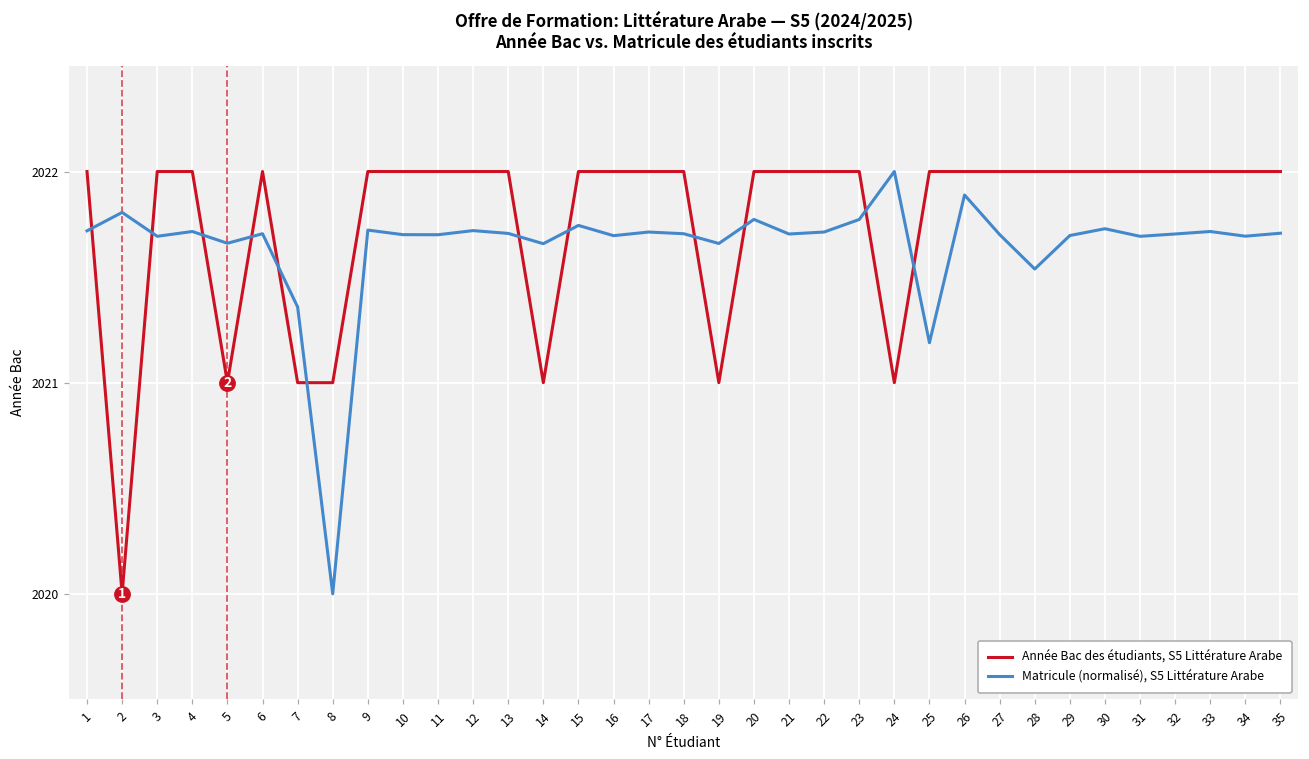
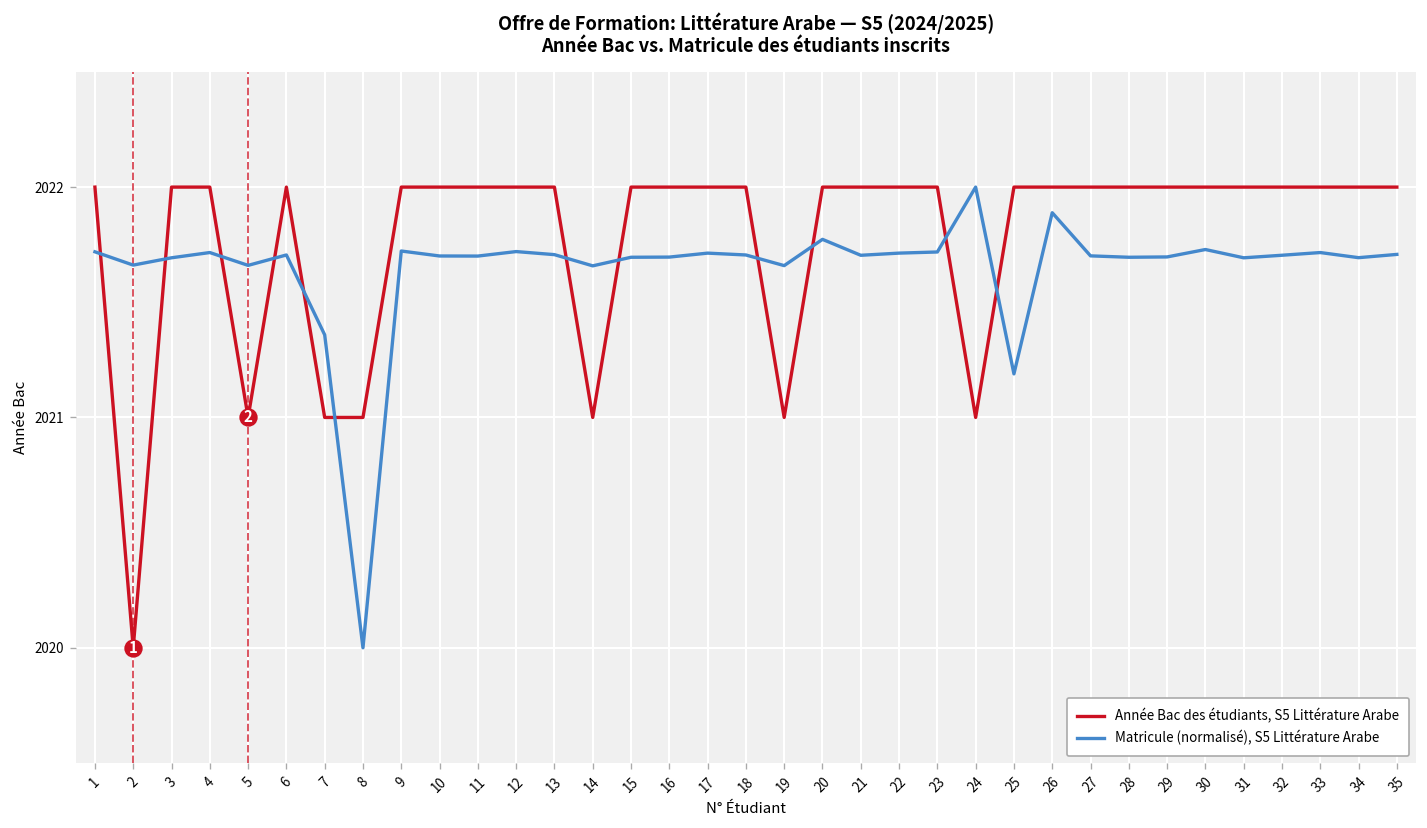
  {
    "Matricule (normalisé), S5 Littérature Arabe": {
      "1": 2021.72,
-     "2": 2021.81,
+     "2": 2021.66,
      "3": 2021.69,
      "4": 2021.72,
      "5": 2021.66,
      "6": 2021.71,
      "7": 2021.36,
      "8": 2020.00,
      "9": 2021.72,
      "10": 2021.70,
      "11": 2021.70,
      "12": 2021.72,
      "13": 2021.71,
      "14": 2021.66,
-     "15": 2021.74,
+     "15": 2021.70,
      "16": 2021.70,
      "17": 2021.71,
      "18": 2021.71,
      "19": 2021.66,
      "20": 2021.77,
      "21": 2021.70,
      "22": 2021.71,
-     "23": 2021.77,
+     "23": 2021.72,
      "24": 2022.00,
      "25": 2021.19,
      "26": 2021.89,
      "27": 2021.70,
-     "28": 2021.54,
+     "28": 2021.70,
      "29": 2021.70,
      "30": 2021.73,
      "31": 2021.69,
      "32": 2021.70,
      "33": 2021.72,
      "34": 2021.69,
      "35": 2021.71
    }
  }
